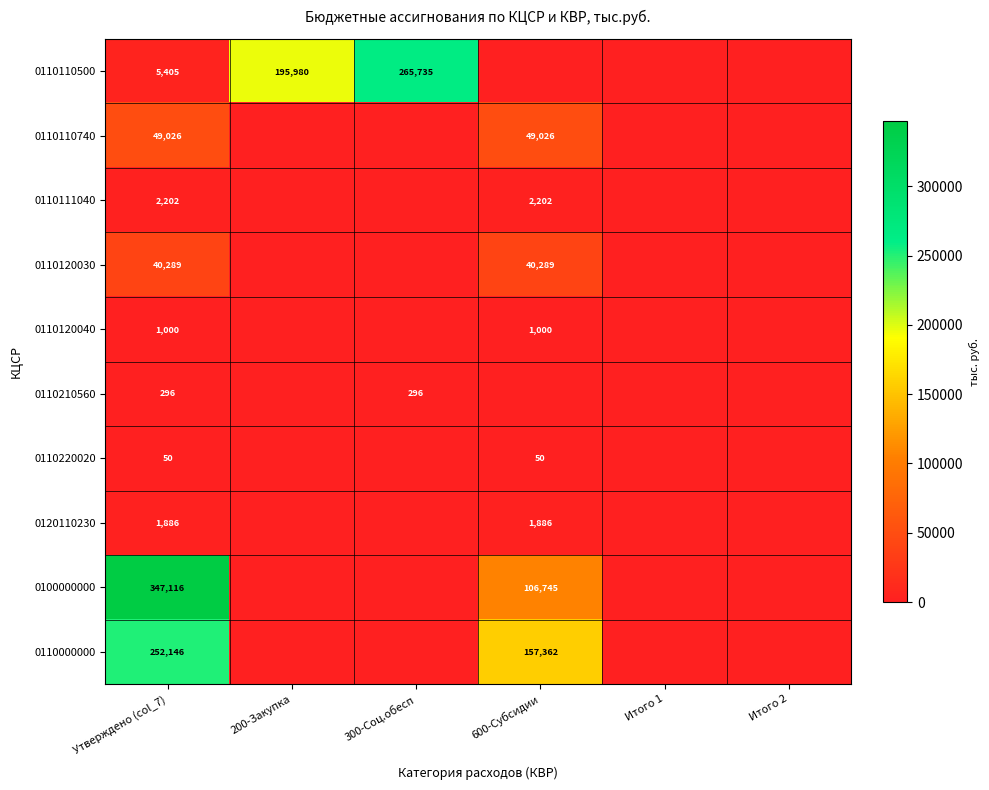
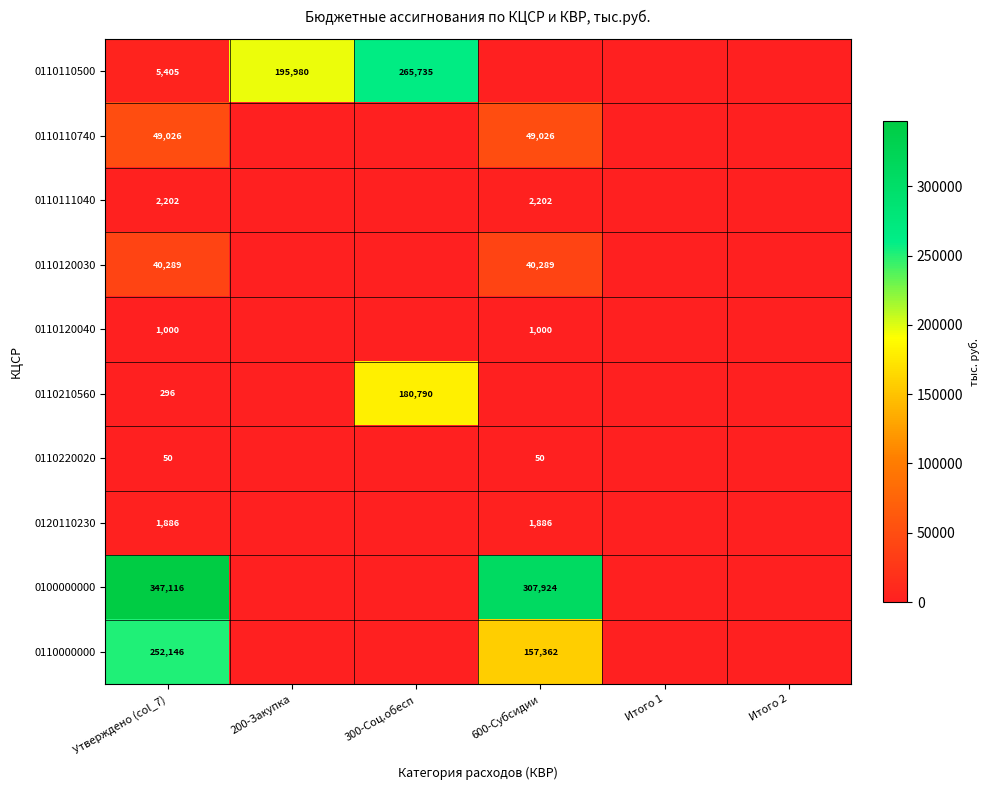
  {
    "0110110500": {
      "Утверждено (col_7)": "5,405",
      "200-Закупка": "195,980",
      "300-Соц.обесп": "265,735"
    },
    "0110110740": {
      "Утверждено (col_7)": "49,026",
      "600-Субсидии": "49,026"
    },
    "0110111040": {
      "Утверждено (col_7)": "2,202",
      "600-Субсидии": "2,202"
    },
    "0110120030": {
      "Утверждено (col_7)": "40,289",
      "600-Субсидии": "40,289"
    },
    "0110120040": {
      "Утверждено (col_7)": "1,000",
      "600-Субсидии": "1,000"
    },
    "0110210560": {
      "Утверждено (col_7)": "296",
-     "300-Соц.обесп": "296"
+     "300-Соц.обесп": "180,790"
    },
    "0110220020": {
      "Утверждено (col_7)": "50",
      "600-Субсидии": "50"
    },
    "0120110230": {
      "Утверждено (col_7)": "1,886",
      "600-Субсидии": "1,886"
    },
    "0100000000": {
      "Утверждено (col_7)": "347,116",
-     "600-Субсидии": "106,745"
+     "600-Субсидии": "307,924"
    },
    "0110000000": {
      "Утверждено (col_7)": "252,146",
      "600-Субсидии": "157,362"
    }
  }
